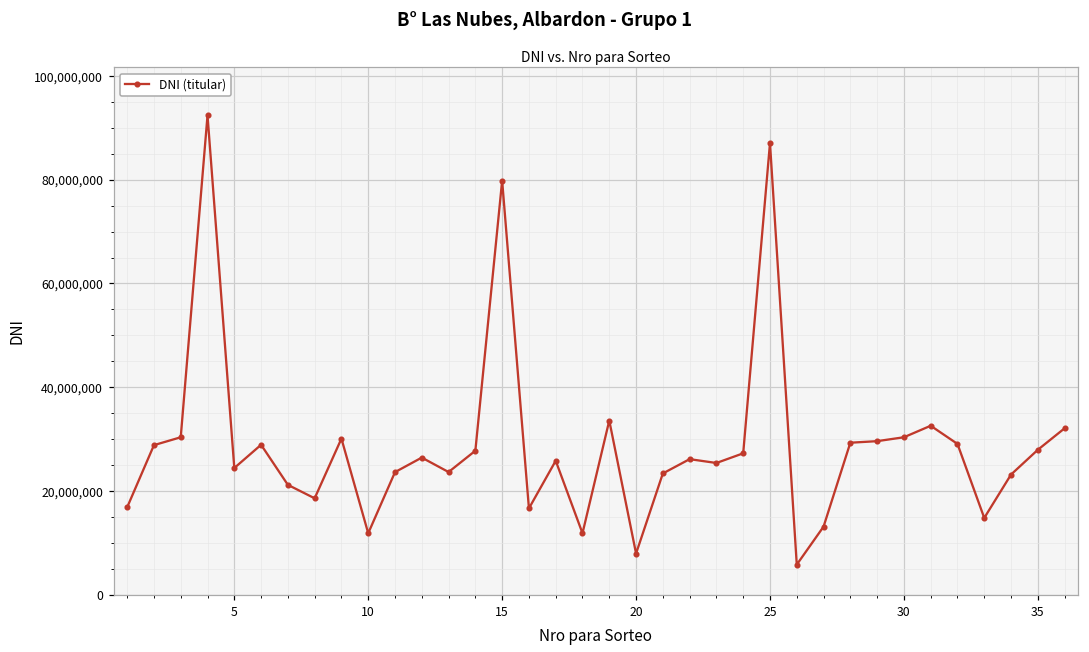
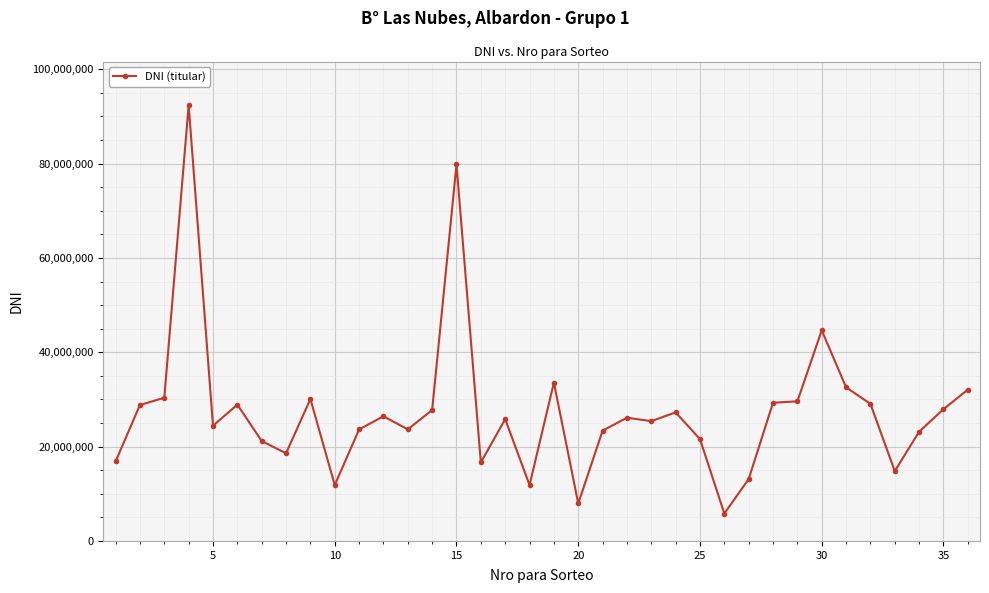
  {
    "5": "24,000,000",
    "10": "12,000,000",
    "15": "80,000,000",
    "20": "8,000,000",
-   "25": "87,000,000",
-   "30": "30,000,000",
+   "25": "22,000,000",
+   "30": "45,000,000",
    "35": "28,000,000"
  }
